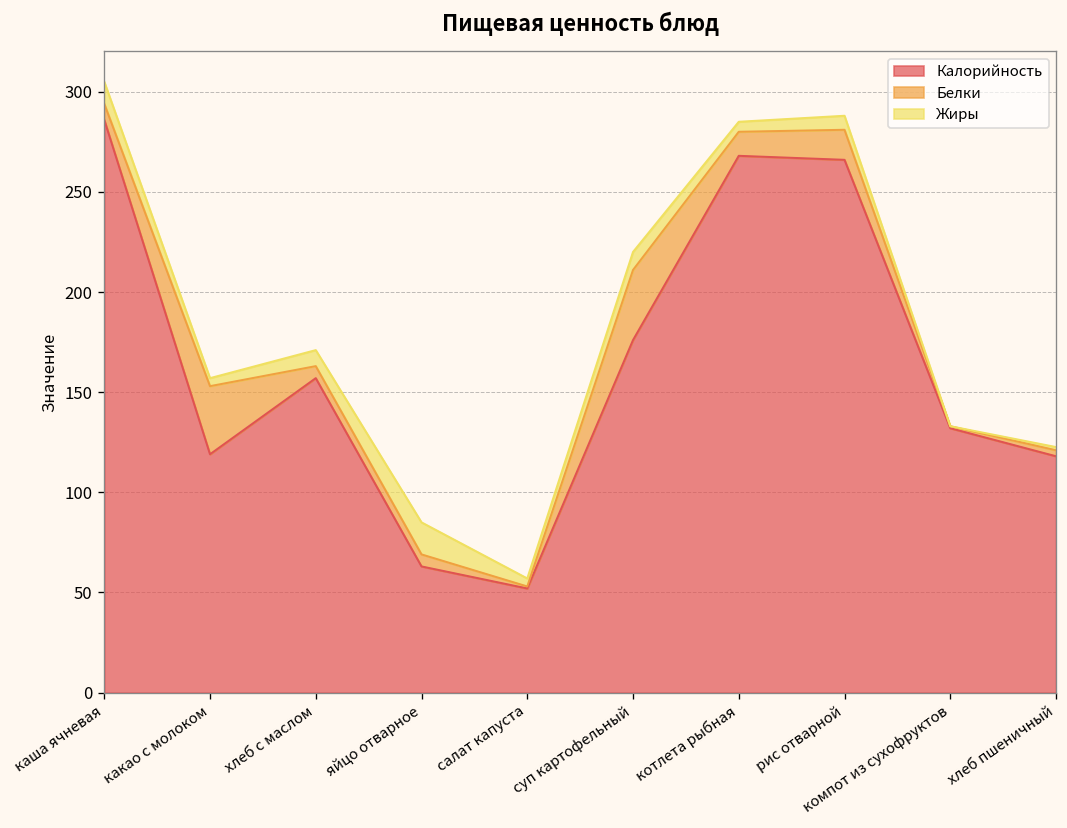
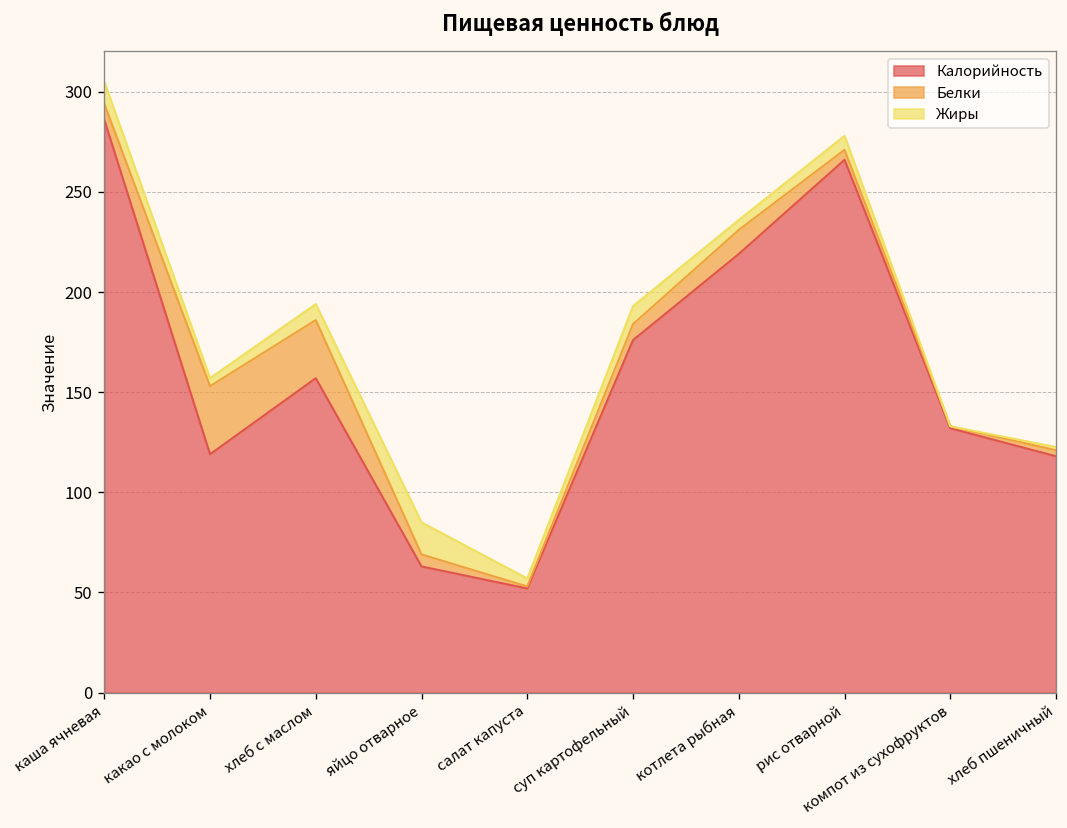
  {
    "Калорийность": {
      "каша ячневая": 286,
      "какао с молоком": 119,
      "хлеб с маслом": 157,
      "яйцо отварное": 63,
      "суп картофельный": 176,
-     "котлета рыбная": 268,
+     "котлета рыбная": 219,
      "рис отварной": 266,
      "хлеб пшеничный": 118
    },
    "Белки": {
      "каша ячневая": 8,
      "какао с молоком": 34,
-     "хлеб с маслом": 6,
+     "хлеб с маслом": 29,
      "яйцо отварное": 6,
-     "суп картофельный": 35,
+     "суп картофельный": 8,
      "котлета рыбная": 12,
-     "рис отварной": 15,
+     "рис отварной": 5,
      "хлеб пшеничный": 3
    },
    "Жиры": {
      "каша ячневая": 11,
      "какао с молоком": 4,
      "хлеб с маслом": 8,
      "яйцо отварное": 16,
      "салат капуста": 4,
      "суп картофельный": 9,
      "котлета рыбная": 5,
      "рис отварной": 7,
      "хлеб пшеничный": 2
    }
  }
